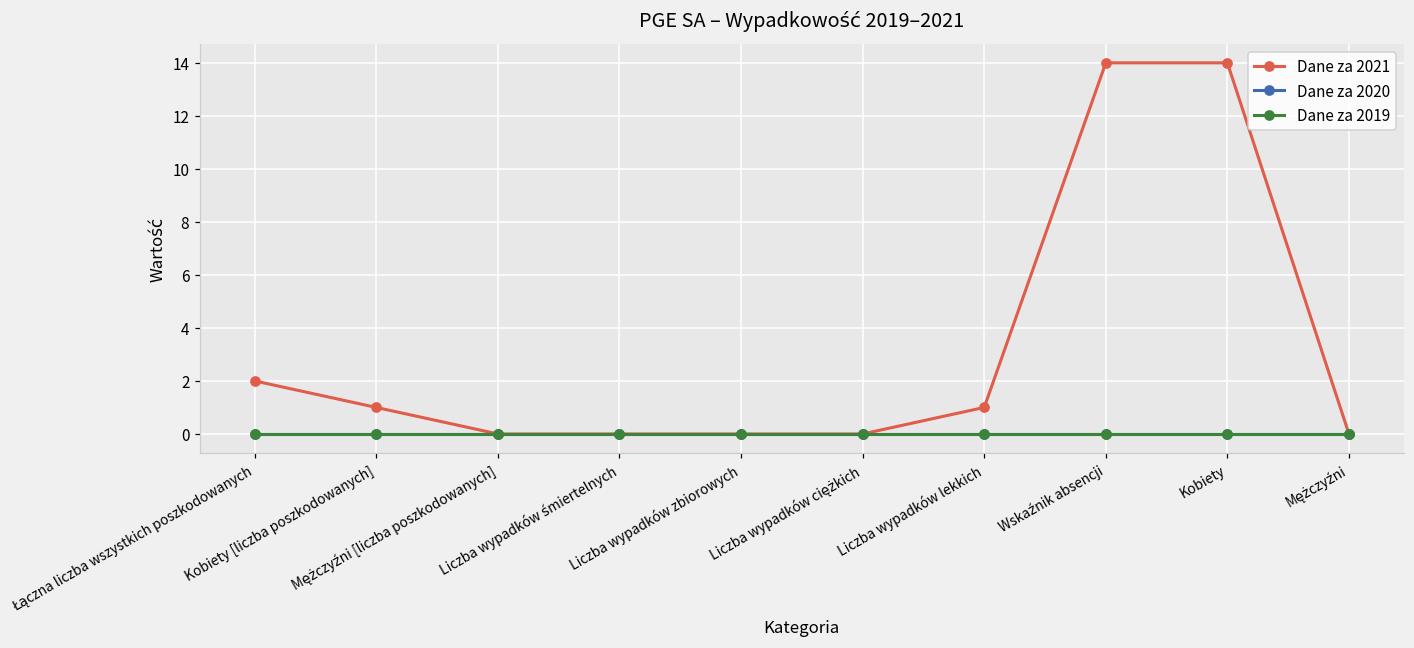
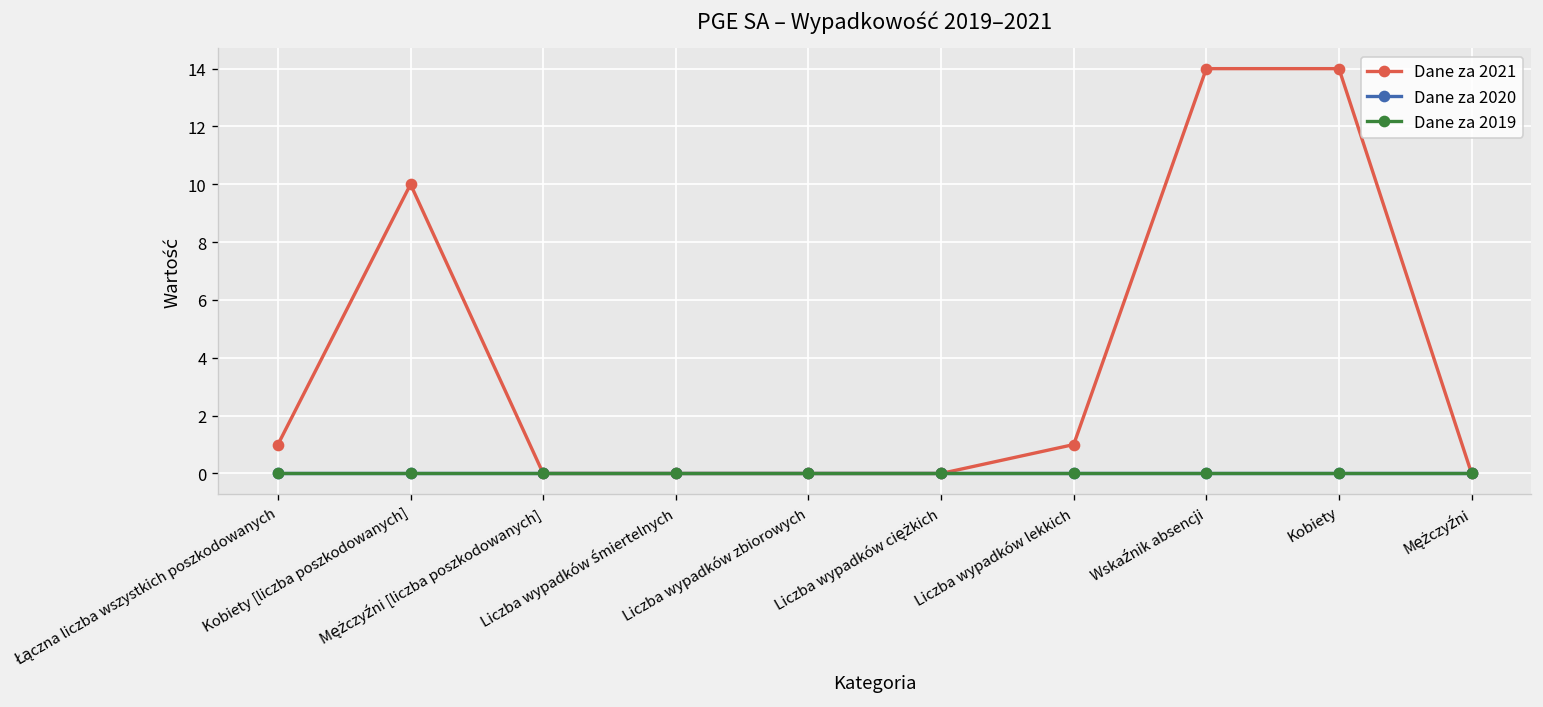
  {
    "Dane za 2021": {
-     "Łączna liczba wszystkich poszkodowanych": 2,
-     "Kobiety [liczba poszkodowanych]": 1,
+     "Łączna liczba wszystkich poszkodowanych": 1,
+     "Kobiety [liczba poszkodowanych]": 10,
      "Liczba wypadków lekkich": 1,
      "Wskaźnik absencji": 14,
      "Kobiety": 14
    },
    "Dane za 2019": {
      "Łączna liczba wszystkich poszkodowanych": 0,
      "Kobiety [liczba poszkodowanych]": 0,
      "Liczba wypadków lekkich": 0,
      "Wskaźnik absencji": 0,
      "Kobiety": 0
    }
  }
